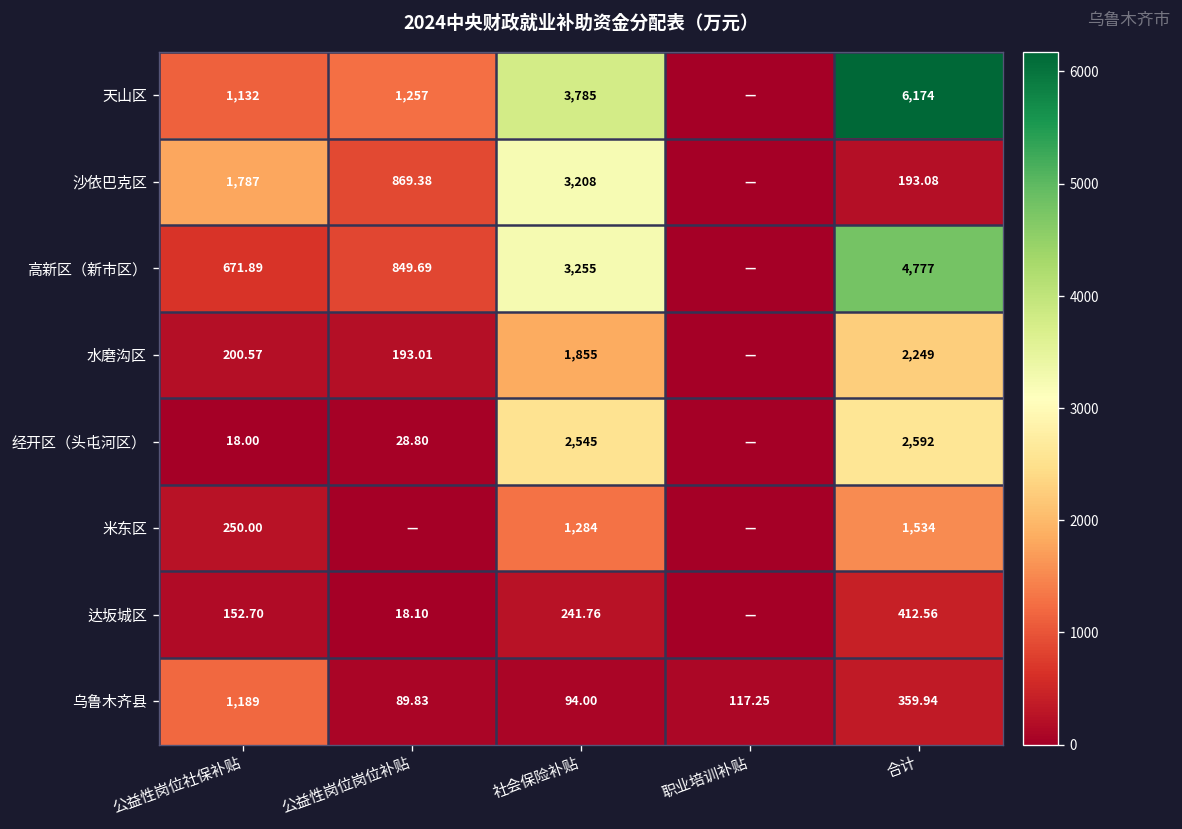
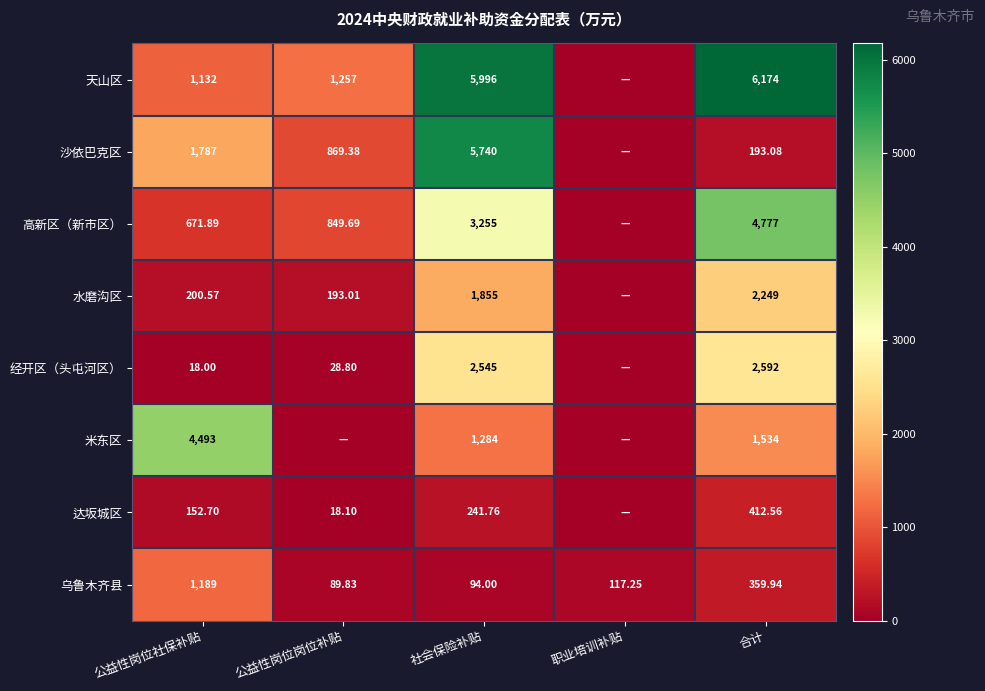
  {
    "天山区": {
      "公益性岗位社保补贴": "1,132",
      "公益性岗位岗位补贴": "1,257",
-     "社会保险补贴": "3,785",
+     "社会保险补贴": "5,996",
      "合计": "6,174"
    },
    "沙依巴克区": {
      "公益性岗位社保补贴": "1,787",
      "公益性岗位岗位补贴": "869.38",
-     "社会保险补贴": "3,208",
+     "社会保险补贴": "5,740",
      "合计": "193.08"
    },
    "高新区（新市区）": {
      "公益性岗位社保补贴": "671.89",
      "公益性岗位岗位补贴": "849.69",
      "社会保险补贴": "3,255",
      "合计": "4,777"
    },
    "水磨沟区": {
      "公益性岗位社保补贴": "200.57",
      "公益性岗位岗位补贴": "193.01",
      "社会保险补贴": "1,855",
      "合计": "2,249"
    },
    "经开区（头屯河区）": {
      "公益性岗位社保补贴": "18.00",
      "公益性岗位岗位补贴": "28.80",
      "社会保险补贴": "2,545",
      "合计": "2,592"
    },
    "米东区": {
-     "公益性岗位社保补贴": "250.00",
+     "公益性岗位社保补贴": "4,493",
      "社会保险补贴": "1,284",
      "合计": "1,534"
    },
    "达坂城区": {
      "公益性岗位社保补贴": "152.70",
      "公益性岗位岗位补贴": "18.10",
      "社会保险补贴": "241.76",
      "合计": "412.56"
    },
    "乌鲁木齐县": {
      "公益性岗位社保补贴": "1,189",
      "公益性岗位岗位补贴": "89.83",
      "社会保险补贴": "94.00",
      "职业培训补贴": "117.25",
      "合计": "359.94"
    }
  }
